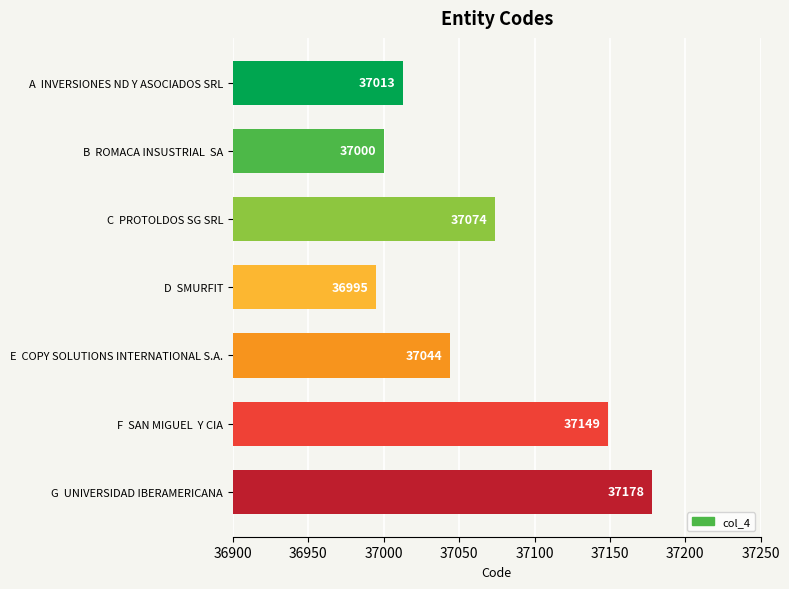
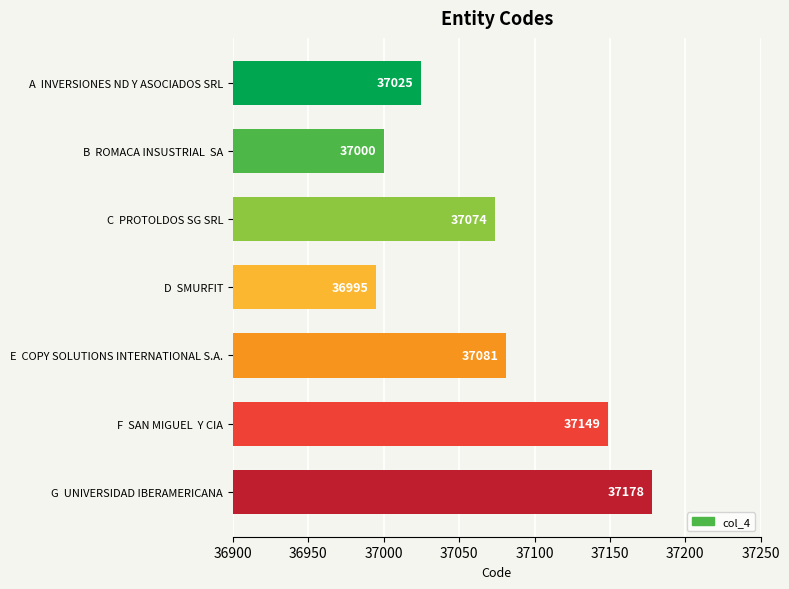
  {
-   "A INVERSIONES ND Y ASOCIADOS SRL": 37013,
+   "A INVERSIONES ND Y ASOCIADOS SRL": 37025,
    "B ROMACA INSUSTRIAL SA": 37000,
    "C PROTOLDOS SG SRL": 37074,
    "D SMURFIT": 36995,
-   "E COPY SOLUTIONS INTERNATIONAL S.A.": 37044,
+   "E COPY SOLUTIONS INTERNATIONAL S.A.": 37081,
    "F SAN MIGUEL Y CIA": 37149,
    "G UNIVERSIDAD IBERAMERICANA": 37178
  }
